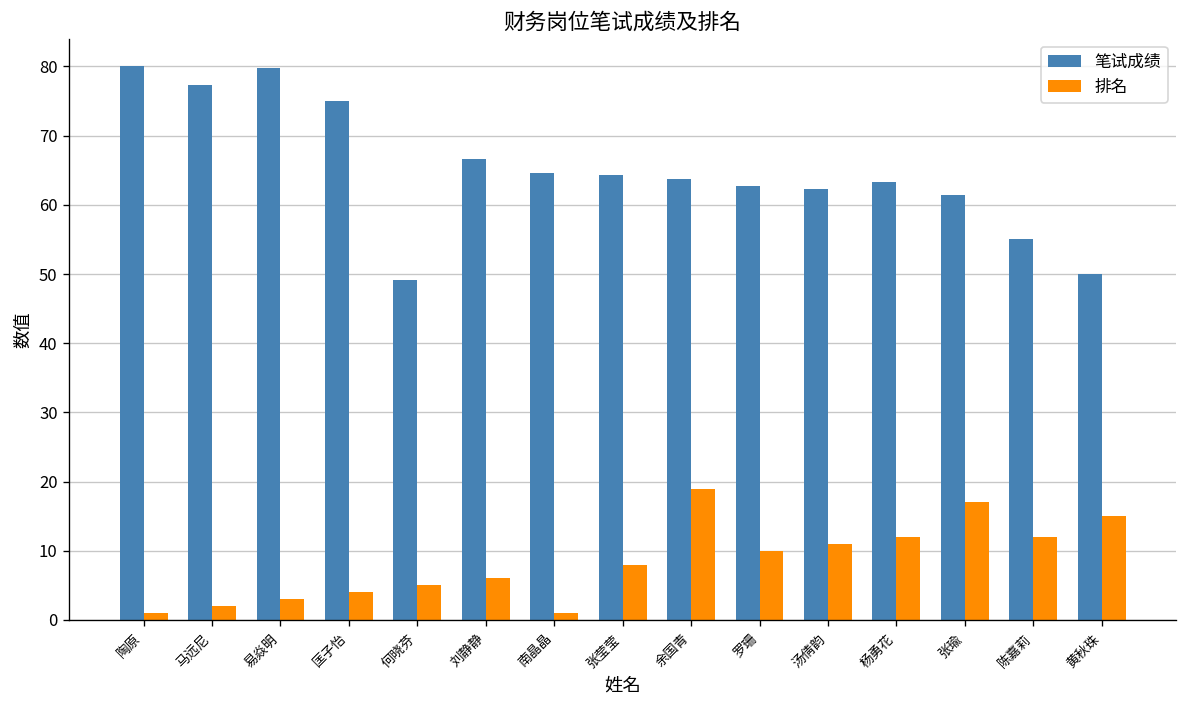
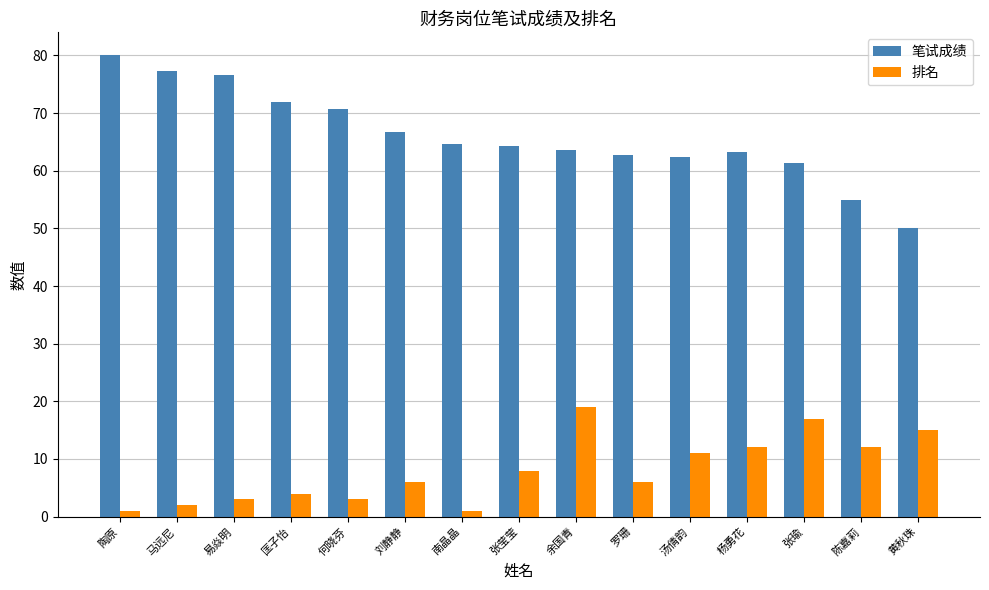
  {
    "笔试成绩": {
      "陶原": 80,
      "马远尼": 77,
-     "易焱明": 80,
-     "匡子怡": 75,
-     "何晓芬": 49,
+     "易焱明": 77,
+     "匡子怡": 72,
+     "何晓芬": 71,
      "刘静静": 67,
      "南晶晶": 65,
      "张莹莹": 64,
      "余国青": 64,
      "罗珊": 63,
      "汤倩韵": 62,
      "杨勇花": 63,
      "张瑜": 61,
      "陈嘉莉": 55,
      "黄秋珠": 50
    },
    "排名": {
      "陶原": 1,
      "马远尼": 2,
      "易焱明": 3,
      "匡子怡": 4,
-     "何晓芬": 5,
+     "何晓芬": 3,
      "刘静静": 6,
      "南晶晶": 1,
      "张莹莹": 8,
      "余国青": 19,
-     "罗珊": 10,
+     "罗珊": 6,
      "汤倩韵": 11,
      "杨勇花": 12,
      "张瑜": 17,
      "陈嘉莉": 12,
      "黄秋珠": 15
    }
  }
